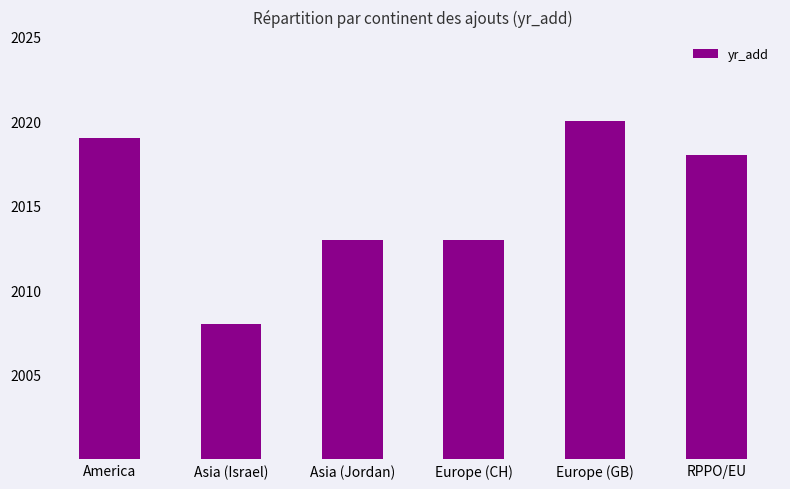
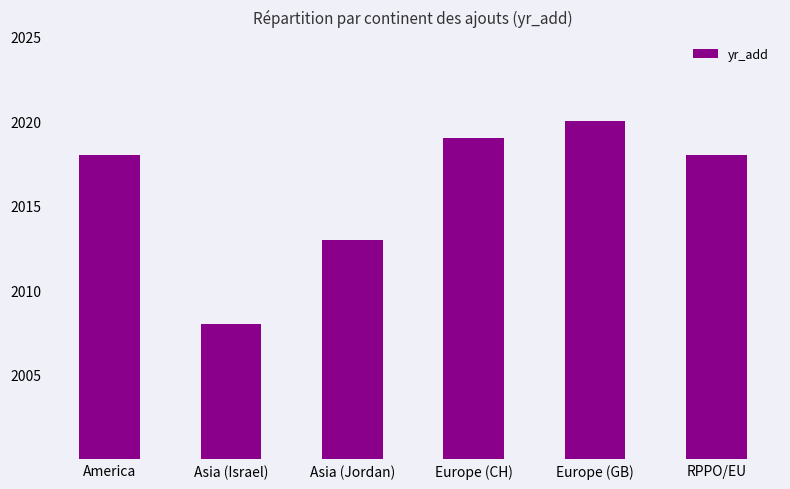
  {
-   "America": 2019,
+   "America": 2018,
    "Asia (Israel)": 2008,
    "Asia (Jordan)": 2013,
-   "Europe (CH)": 2013,
+   "Europe (CH)": 2019,
    "Europe (GB)": 2020,
    "RPPO/EU": 2018
  }
